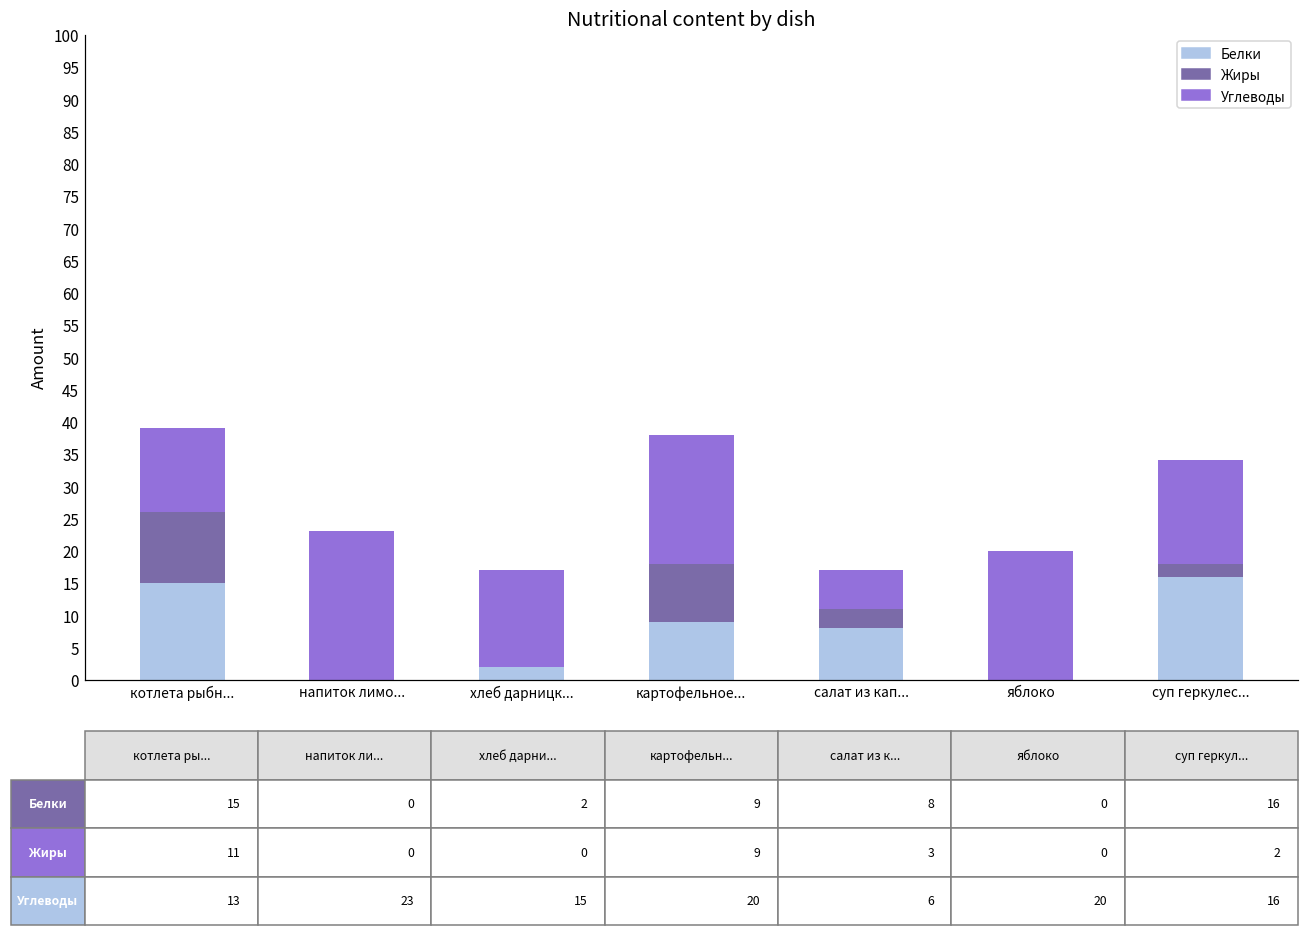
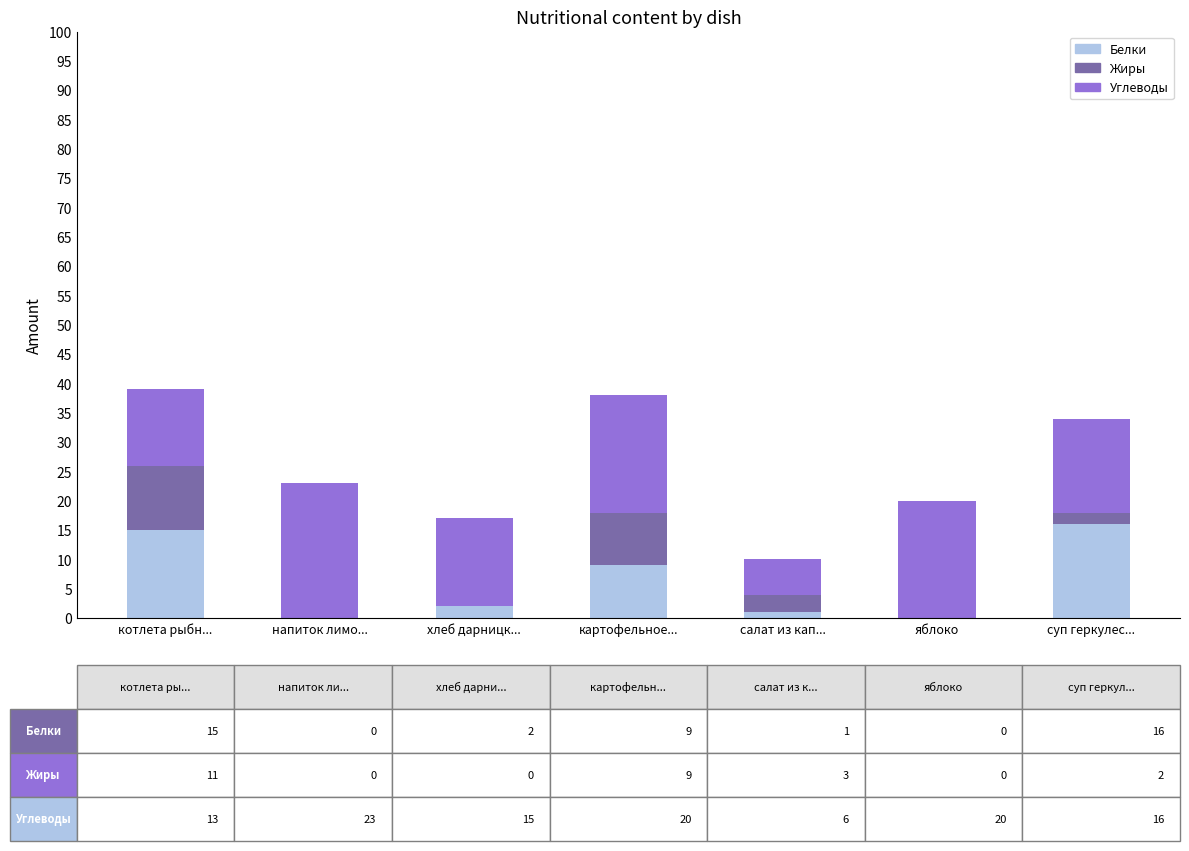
  {
    "Белки": {
-     "салат из кап...": 8
+     "салат из кап...": 1
    }
  }
